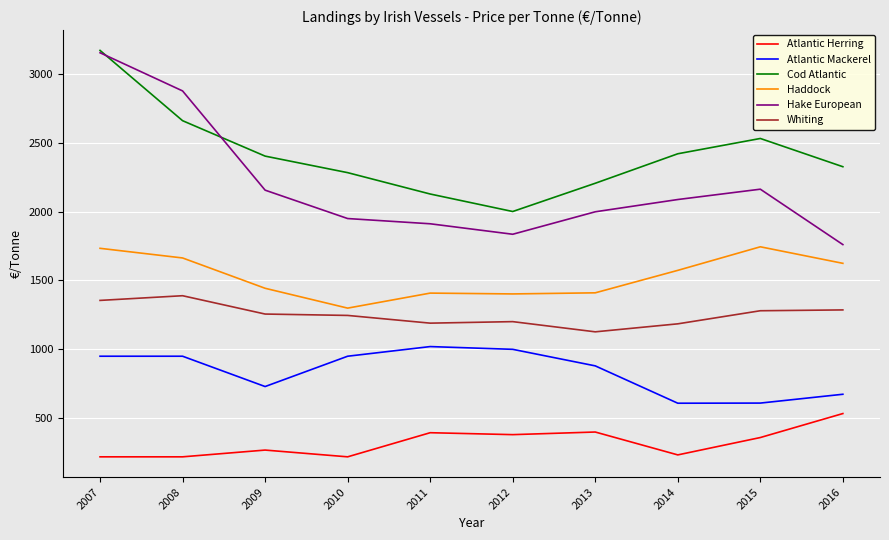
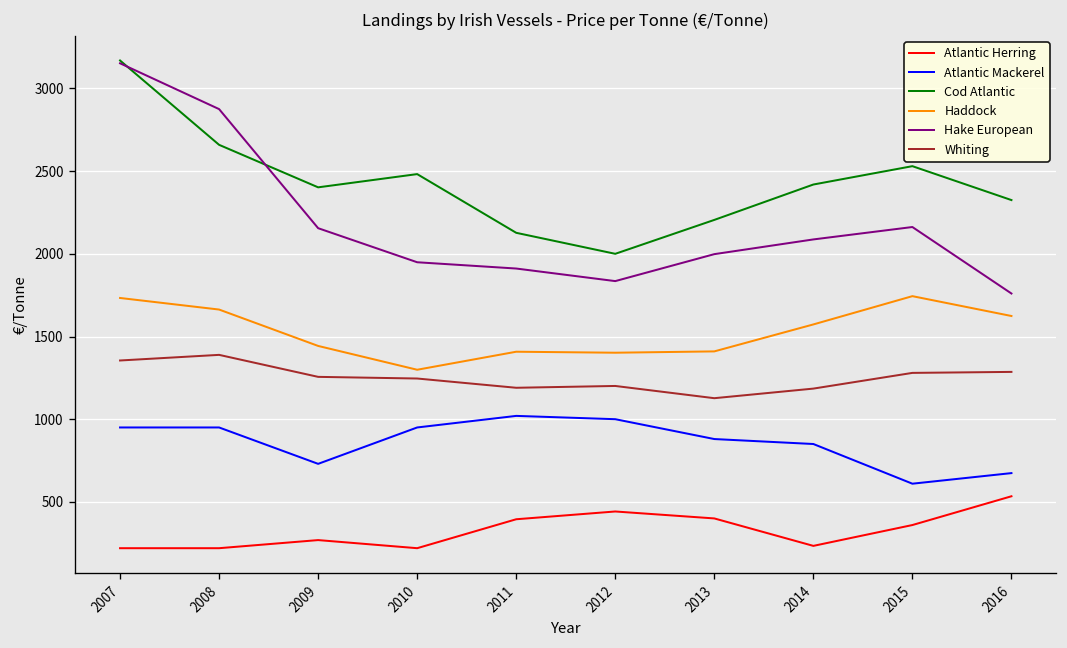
  {
    "Atlantic Herring": {
      "2007": 220,
      "2008": 220,
      "2009": 270,
      "2010": 220,
      "2011": 400,
-     "2012": 380,
+     "2012": 440,
      "2013": 400,
      "2014": 230,
      "2015": 360,
      "2016": 530
    },
    "Atlantic Mackerel": {
      "2007": 950,
      "2008": 950,
      "2009": 730,
      "2010": 950,
      "2011": 1020,
      "2012": 1000,
      "2013": 880,
-     "2014": 610,
+     "2014": 850,
      "2015": 610,
      "2016": 670
    },
    "Cod Atlantic": {
      "2008": 2660,
      "2009": 2400,
-     "2010": 2280,
+     "2010": 2480,
      "2011": 2130,
      "2012": 2000,
      "2013": 2210,
      "2014": 2420,
      "2015": 2530,
      "2016": 2330
    },
    "Haddock": {
      "2007": 1730,
      "2008": 1660,
      "2009": 1440,
      "2010": 1300,
      "2011": 1410,
      "2012": 1400,
      "2013": 1410,
      "2014": 1570,
      "2015": 1740,
      "2016": 1620
    },
    "Hake European": {
      "2008": 2880,
      "2009": 2160,
      "2010": 1950,
      "2011": 1910,
      "2012": 1840,
      "2013": 2000,
      "2014": 2090,
      "2015": 2160,
      "2016": 1760
    },
    "Whiting": {
      "2007": 1360,
      "2008": 1390,
      "2009": 1260,
      "2010": 1250,
      "2011": 1190,
      "2012": 1200,
      "2013": 1130,
      "2014": 1190,
      "2015": 1280,
      "2016": 1290
    }
  }
